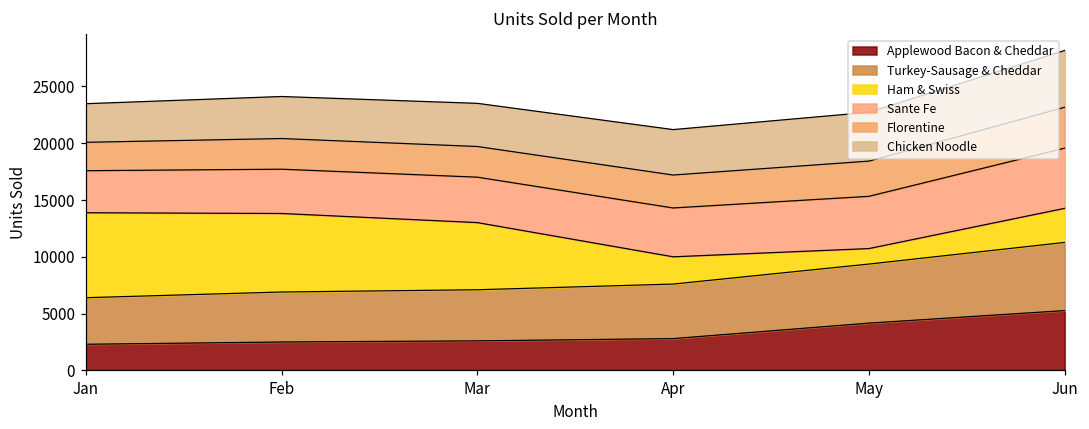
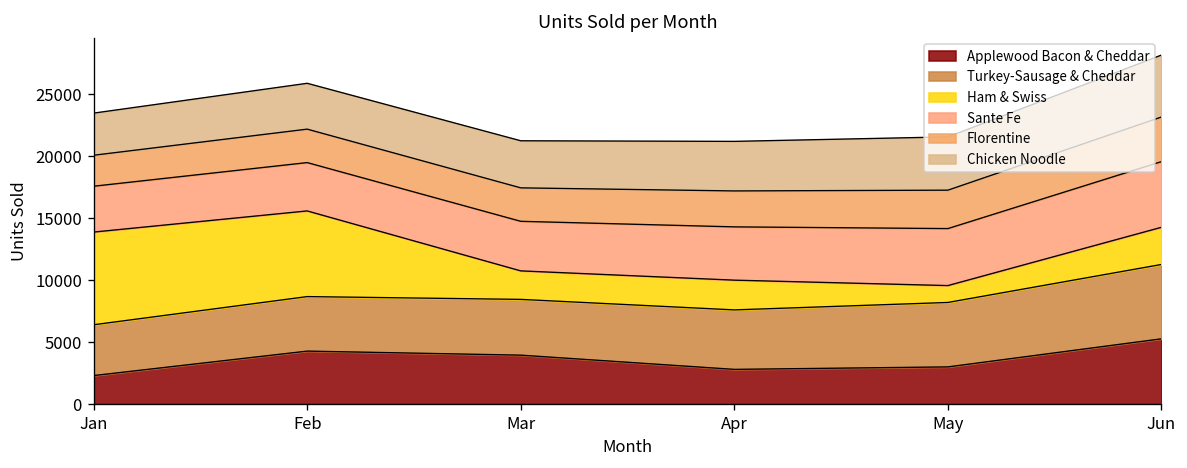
  {
    "Applewood Bacon & Cheddar": {
      "Jan": 2300,
-     "Feb": 2500,
-     "Mar": 2600,
+     "Feb": 4300,
+     "Mar": 3900,
      "Apr": 2800,
-     "May": 4200,
+     "May": 3000,
      "Jun": 5300
    },
    "Ham & Swiss": {
      "Jan": 7500,
      "Feb": 6900,
-     "Mar": 5900,
+     "Mar": 2300,
      "Apr": 2400,
      "May": 1400,
      "Jun": 3000
    }
  }
